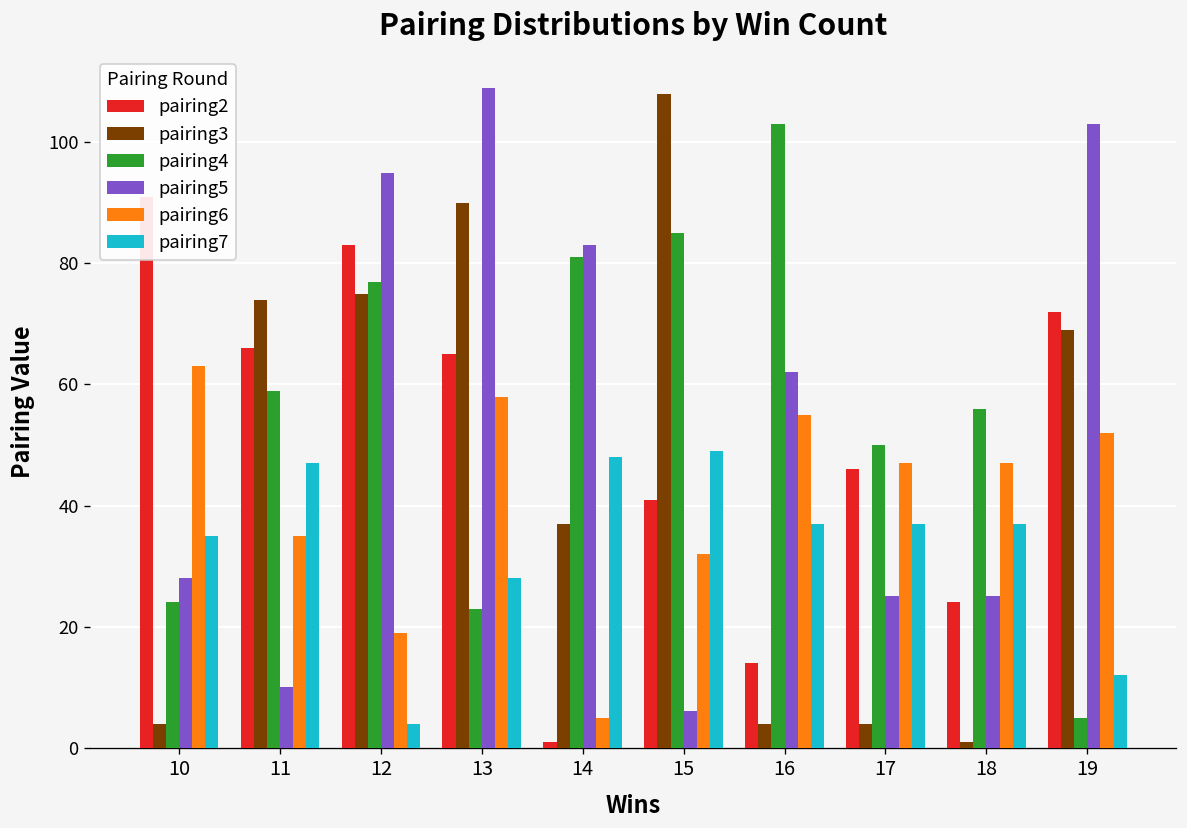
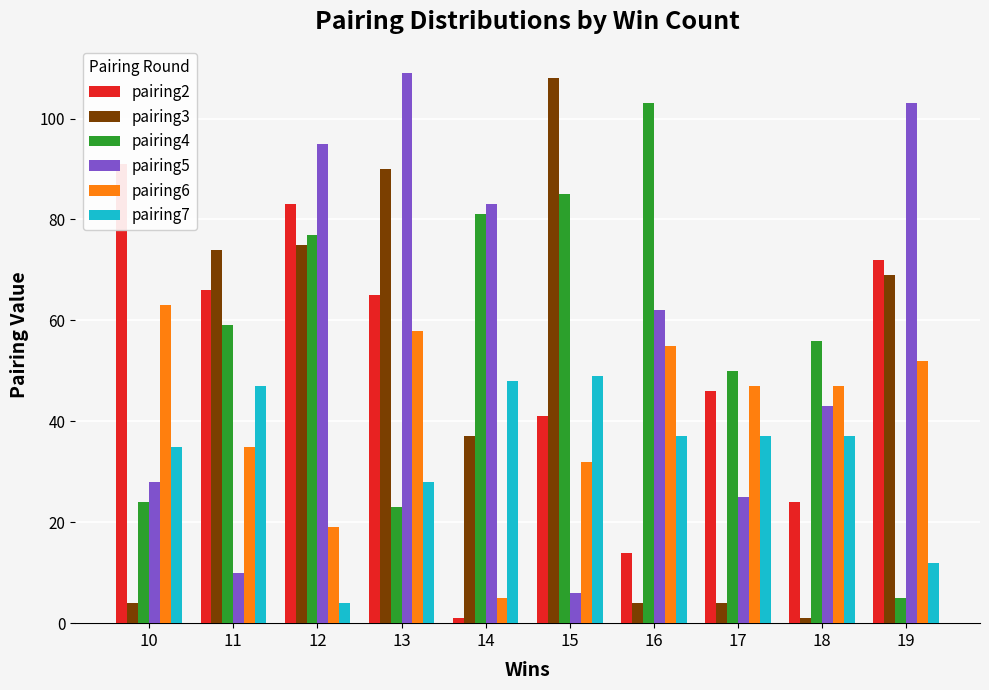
  {
    "pairing2": {
      "11": 66,
      "12": 83,
      "13": 65,
      "14": 1,
      "15": 41,
      "16": 14,
      "17": 46,
      "18": 24,
      "19": 72
    },
    "pairing3": {
      "10": 4,
      "11": 74,
      "12": 75,
      "13": 90,
      "14": 37,
      "15": 108,
      "16": 4,
      "17": 4,
      "18": 1,
      "19": 69
    },
    "pairing4": {
      "10": 24,
      "11": 59,
      "12": 77,
      "13": 23,
      "14": 81,
      "15": 85,
      "16": 103,
      "17": 50,
      "18": 56,
      "19": 5
    },
    "pairing5": {
      "10": 28,
      "11": 10,
      "12": 95,
      "13": 109,
      "14": 83,
      "15": 6,
      "16": 62,
      "17": 25,
-     "18": 25,
+     "18": 43,
      "19": 103
    },
    "pairing6": {
      "10": 63,
      "11": 35,
      "12": 19,
      "13": 58,
      "14": 5,
      "15": 32,
      "16": 55,
      "17": 47,
      "18": 47,
      "19": 52
    },
    "pairing7": {
      "10": 35,
      "11": 47,
      "12": 4,
      "13": 28,
      "14": 48,
      "15": 49,
      "16": 37,
      "17": 37,
      "18": 37,
      "19": 12
    }
  }
